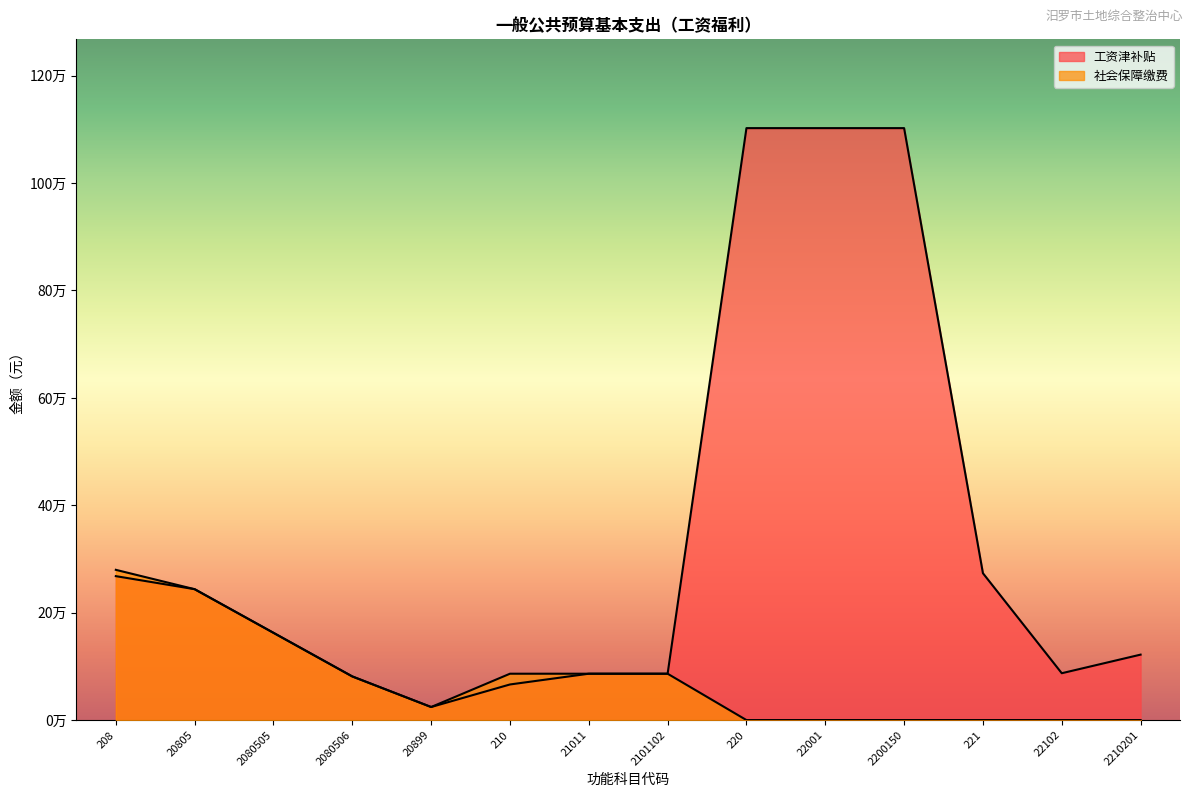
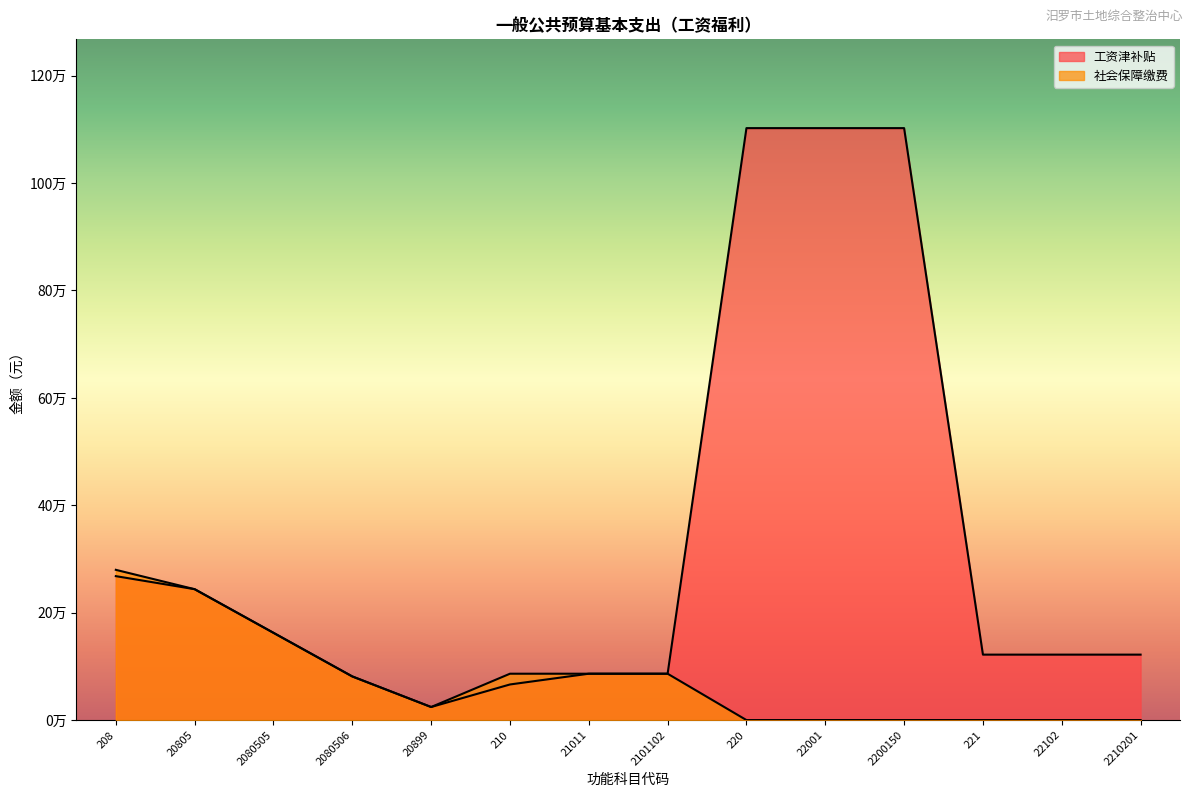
  {
    "工资津补贴": {
      "208": "27万",
      "210": "7万",
      "220": "110万",
      "22001": "110万",
      "2200150": "110万",
-     "221": "27万",
-     "22102": "9万",
+     "221": "12万",
+     "22102": "12万",
      "2210201": "12万"
    },
    "社会保障缴费": {
      "208": "28万",
      "210": "9万",
      "220": "0万",
      "22001": "0万",
      "2200150": "0万",
      "221": "0万",
      "22102": "0万",
      "2210201": "0万"
    }
  }
